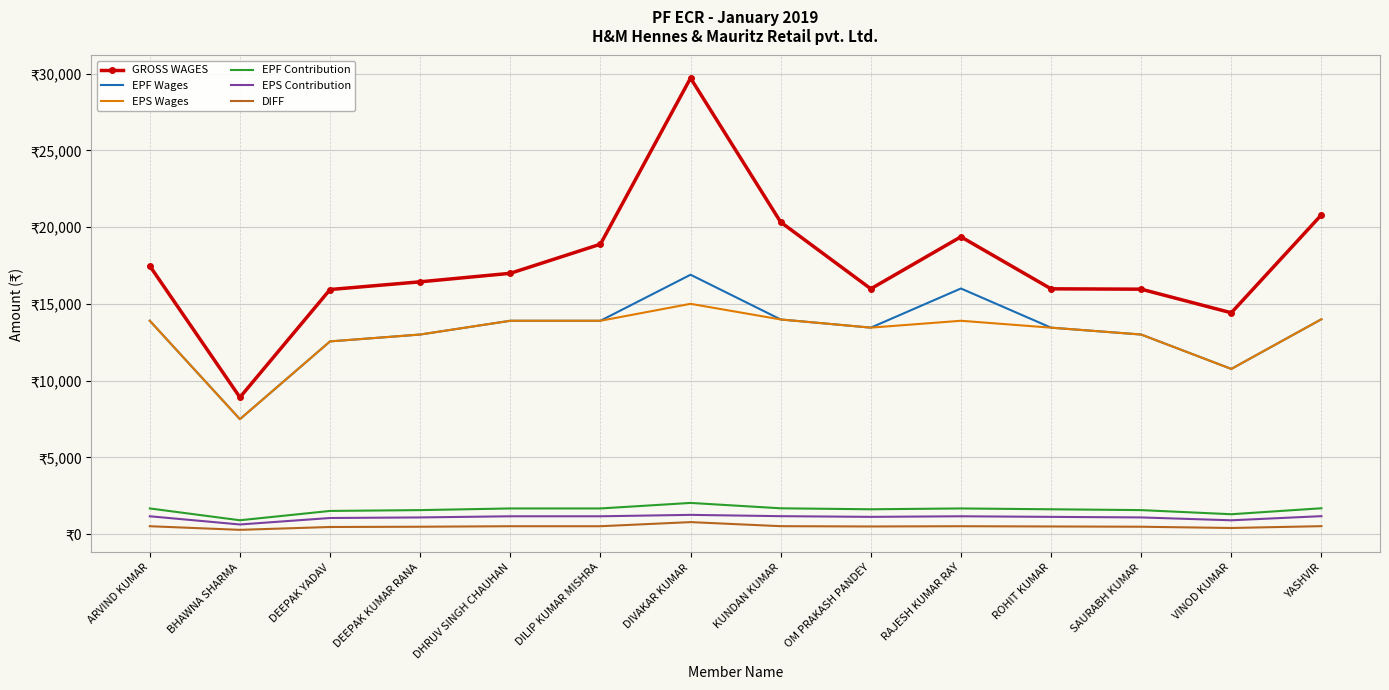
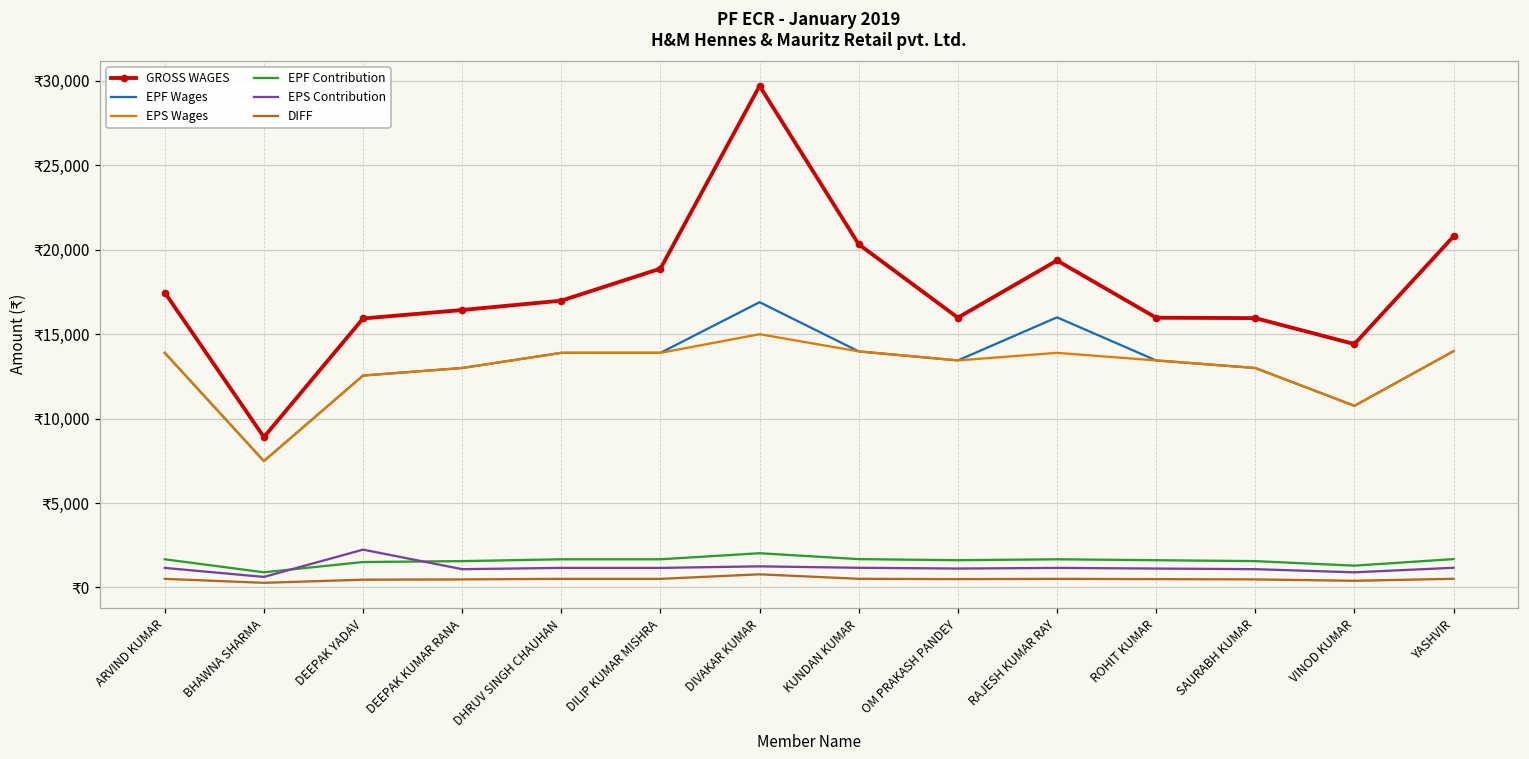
  {
    "GROSS WAGES": {
      "ARVIND KUMAR": "₹17,500",
      "BHAWNA SHARMA": "₹8,900",
      "DEEPAK YADAV": "₹15,900",
      "DEEPAK KUMAR RANA": "₹16,400",
      "DHRUV SINGH CHAUHAN": "₹17,000",
      "DILIP KUMAR MISHRA": "₹18,900",
      "DIVAKAR KUMAR": "₹29,700",
      "KUNDAN KUMAR": "₹20,300",
      "OM PRAKASH PANDEY": "₹16,000",
      "RAJESH KUMAR RAY": "₹19,400",
      "ROHIT KUMAR": "₹16,000",
      "SAURABH KUMAR": "₹16,000",
      "VINOD KUMAR": "₹14,400",
      "YASHVIR": "₹20,800"
    },
    "EPF Wages": {
      "DIVAKAR KUMAR": "₹16,900",
      "RAJESH KUMAR RAY": "₹16,000"
    },
    "EPF Contribution": {
      "ARVIND KUMAR": "₹1,700",
      "BHAWNA SHARMA": "₹900",
      "DEEPAK YADAV": "₹1,500",
      "DEEPAK KUMAR RANA": "₹1,600",
      "DHRUV SINGH CHAUHAN": "₹1,700",
      "DILIP KUMAR MISHRA": "₹1,700",
      "DIVAKAR KUMAR": "₹2,000",
      "KUNDAN KUMAR": "₹1,700",
      "OM PRAKASH PANDEY": "₹1,600",
      "RAJESH KUMAR RAY": "₹1,700",
      "ROHIT KUMAR": "₹1,600",
      "SAURABH KUMAR": "₹1,600",
      "VINOD KUMAR": "₹1,300",
      "YASHVIR": "₹1,700"
    },
    "EPS Contribution": {
      "ARVIND KUMAR": "₹1,200",
      "BHAWNA SHARMA": "₹600",
-     "DEEPAK YADAV": "₹1,000",
+     "DEEPAK YADAV": "₹2,200",
      "DEEPAK KUMAR RANA": "₹1,100",
      "DHRUV SINGH CHAUHAN": "₹1,200",
      "DILIP KUMAR MISHRA": "₹1,200",
      "DIVAKAR KUMAR": "₹1,300",
      "KUNDAN KUMAR": "₹1,200",
      "OM PRAKASH PANDEY": "₹1,100",
      "RAJESH KUMAR RAY": "₹1,200",
      "ROHIT KUMAR": "₹1,100",
      "SAURABH KUMAR": "₹1,100",
      "VINOD KUMAR": "₹900",
      "YASHVIR": "₹1,200"
    }
  }
